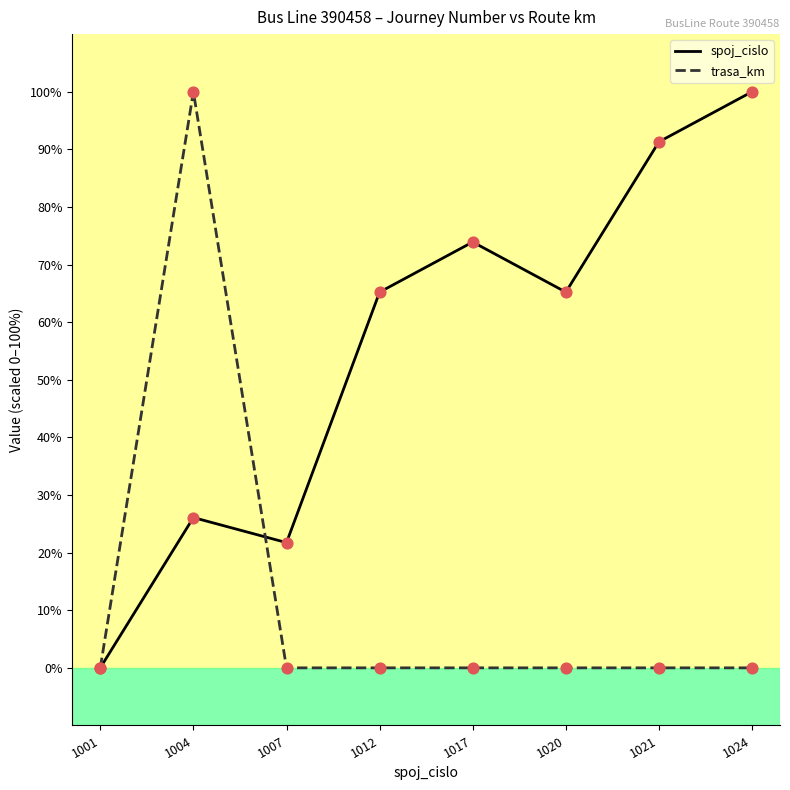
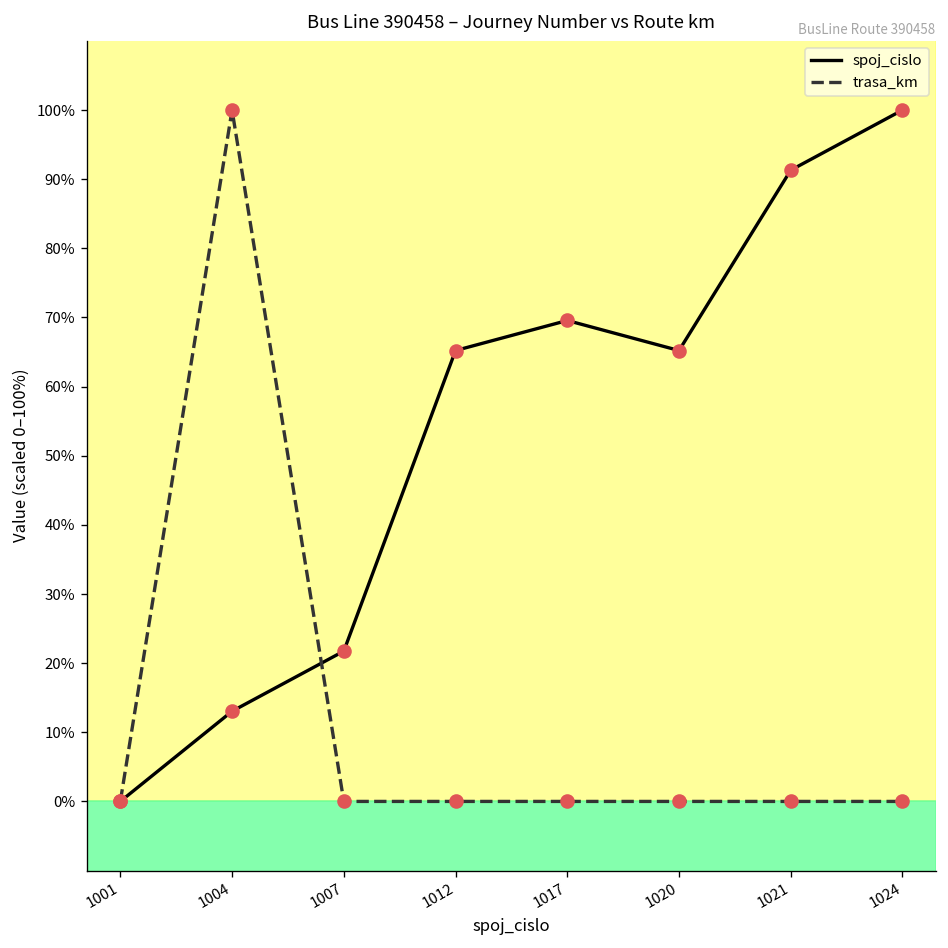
  {
    "spoj_cislo": {
-     "1004": "26%",
+     "1004": "13%",
      "1007": "22%",
      "1012": "65%",
-     "1017": "74%",
+     "1017": "70%",
      "1020": "65%",
      "1021": "91%",
      "1024": "100%"
    },
    "trasa_km": {
      "1004": "100%",
      "1007": "0%",
      "1012": "0%",
      "1017": "0%",
      "1020": "0%",
      "1021": "0%",
      "1024": "0%"
    }
  }
